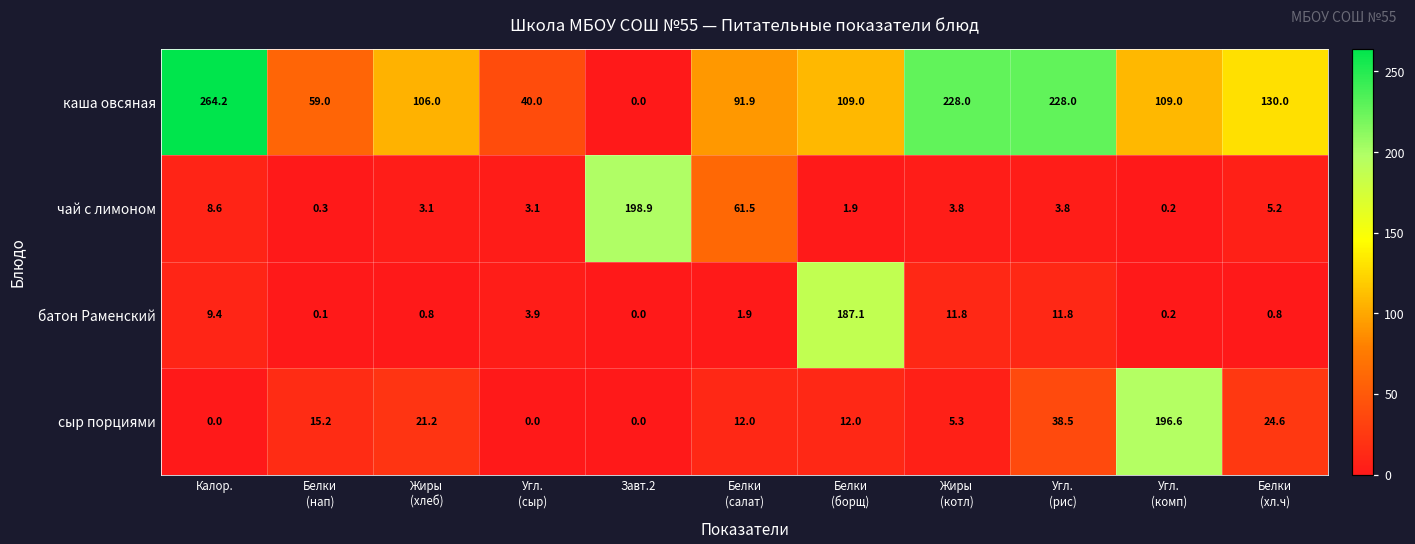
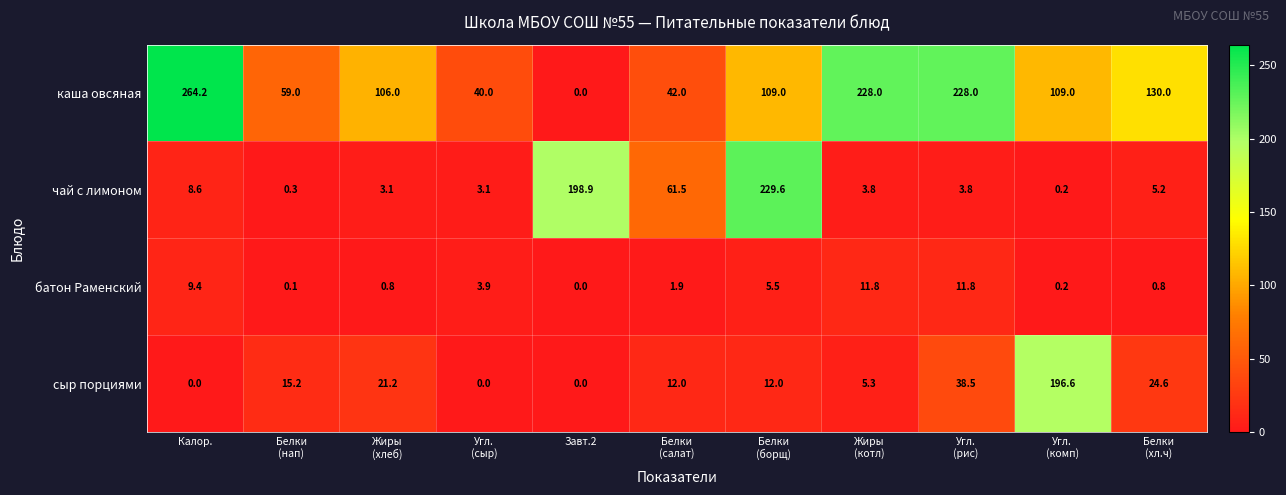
  {
    "каша овсяная": {
      "Калор.": 264.2,
      "Белки (нап)": 59.0,
      "Жиры (хлеб)": 106.0,
      "Угл. (сыр)": 40.0,
      "Завт.2": 0.0,
-     "Белки (салат)": 91.9,
+     "Белки (салат)": 42.0,
      "Белки (борщ)": 109.0,
      "Жиры (котл)": 228.0,
      "Угл. (рис)": 228.0,
      "Угл. (комп)": 109.0,
      "Белки (хл.ч)": 130.0
    },
    "чай с лимоном": {
      "Калор.": 8.6,
      "Белки (нап)": 0.3,
      "Жиры (хлеб)": 3.1,
      "Угл. (сыр)": 3.1,
      "Завт.2": 198.9,
      "Белки (салат)": 61.5,
-     "Белки (борщ)": 1.9,
+     "Белки (борщ)": 229.6,
      "Жиры (котл)": 3.8,
      "Угл. (рис)": 3.8,
      "Угл. (комп)": 0.2,
      "Белки (хл.ч)": 5.2
    },
    "батон Раменский": {
      "Калор.": 9.4,
      "Белки (нап)": 0.1,
      "Жиры (хлеб)": 0.8,
      "Угл. (сыр)": 3.9,
      "Завт.2": 0.0,
      "Белки (салат)": 1.9,
-     "Белки (борщ)": 187.1,
+     "Белки (борщ)": 5.5,
      "Жиры (котл)": 11.8,
      "Угл. (рис)": 11.8,
      "Угл. (комп)": 0.2,
      "Белки (хл.ч)": 0.8
    },
    "сыр порциями": {
      "Калор.": 0.0,
      "Белки (нап)": 15.2,
      "Жиры (хлеб)": 21.2,
      "Угл. (сыр)": 0.0,
      "Завт.2": 0.0,
      "Белки (салат)": 12.0,
      "Белки (борщ)": 12.0,
      "Жиры (котл)": 5.3,
      "Угл. (рис)": 38.5,
      "Угл. (комп)": 196.6,
      "Белки (хл.ч)": 24.6
    }
  }
